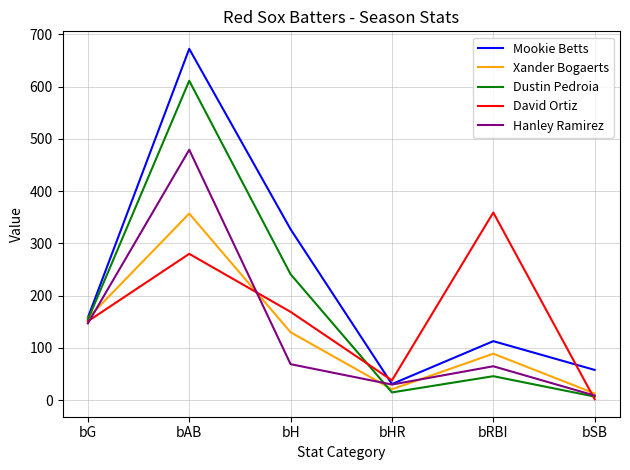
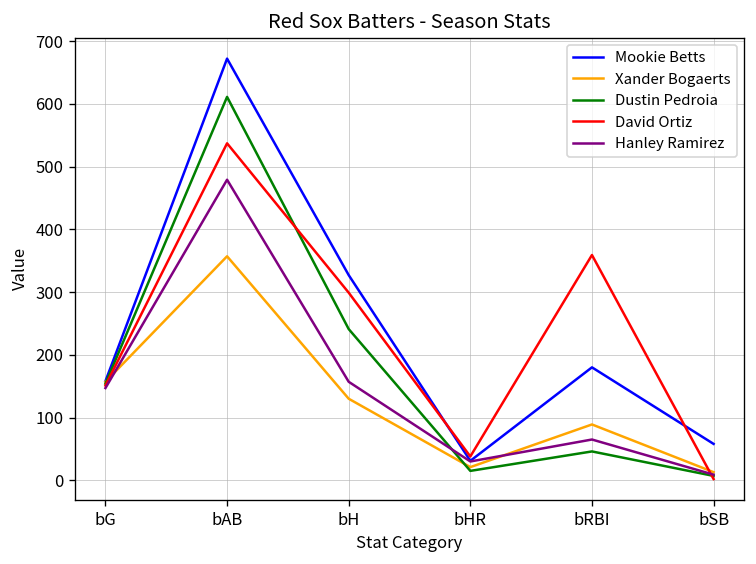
  {
    "Mookie Betts": {
      "bAB": 670,
      "bH": 330,
-     "bRBI": 110,
+     "bRBI": 180,
      "bSB": 60
    },
    "Xander Bogaerts": {
      "bAB": 360,
      "bH": 130,
      "bHR": 20,
      "bRBI": 90
    },
    "Dustin Pedroia": {
      "bAB": 610,
      "bH": 240,
      "bHR": 20,
      "bRBI": 50
    },
    "David Ortiz": {
-     "bAB": 280,
-     "bH": 170,
+     "bAB": 540,
+     "bH": 300,
      "bHR": 40,
      "bRBI": 360,
      "bSB": 0
    },
    "Hanley Ramirez": {
      "bAB": 480,
-     "bH": 70,
+     "bH": 160,
      "bRBI": 70
    }
  }
